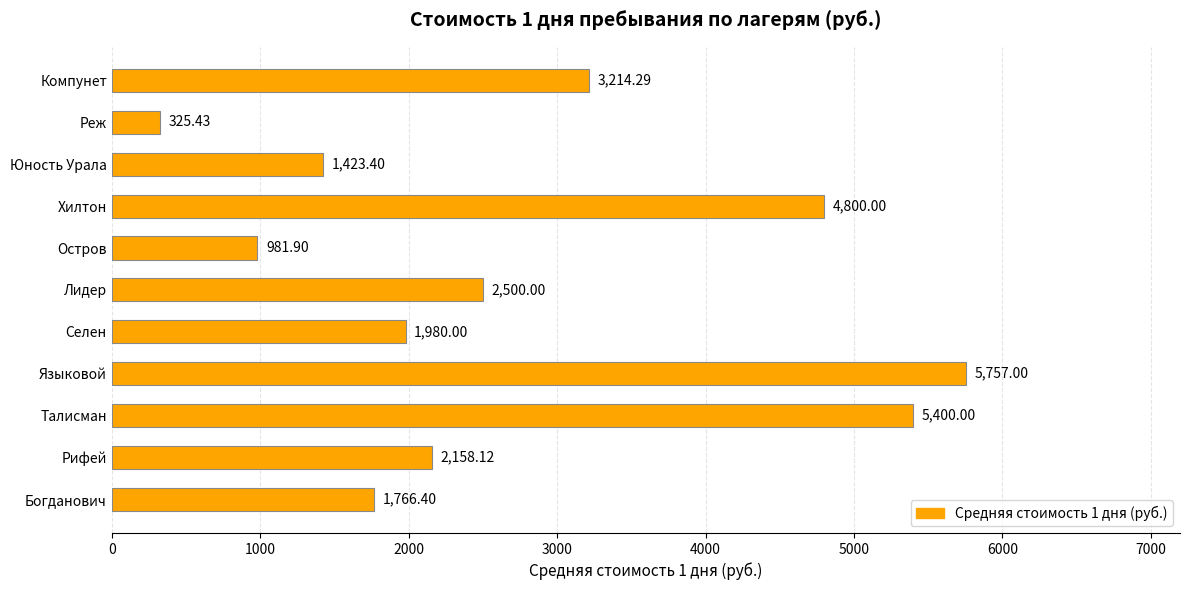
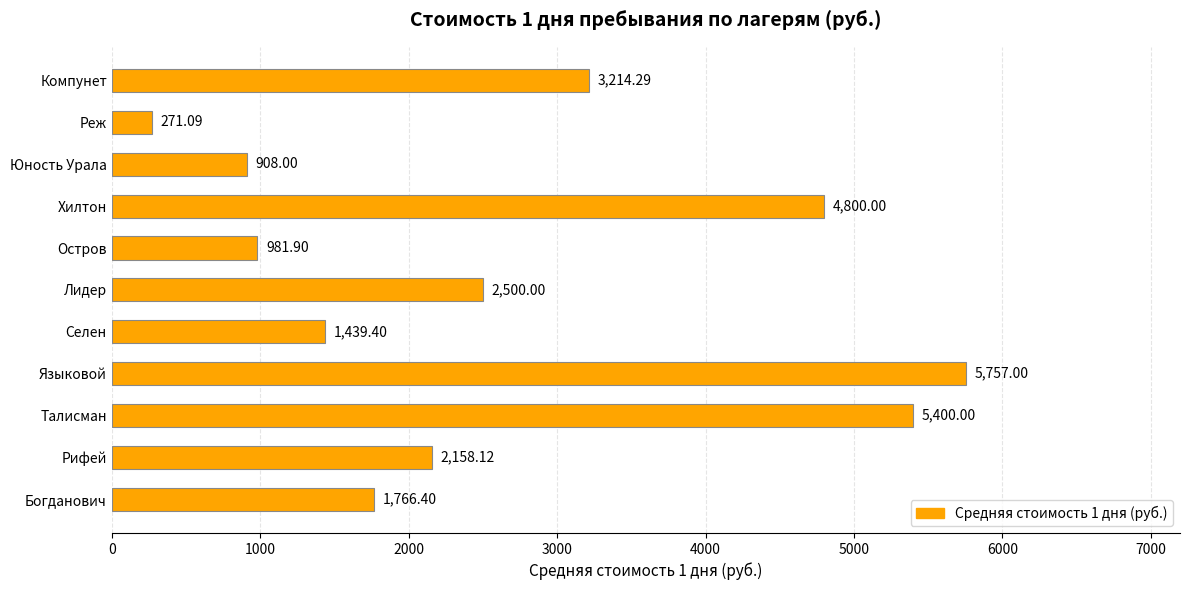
  {
    "Компунет": "3,214.29",
-   "Реж": "325.43",
-   "Юность Урала": "1,423.40",
+   "Реж": "271.09",
+   "Юность Урала": "908.00",
    "Хилтон": "4,800.00",
    "Остров": "981.90",
    "Лидер": "2,500.00",
-   "Селен": "1,980.00",
+   "Селен": "1,439.40",
    "Языковой": "5,757.00",
    "Талисман": "5,400.00",
    "Рифей": "2,158.12",
    "Богданович": "1,766.40"
  }
